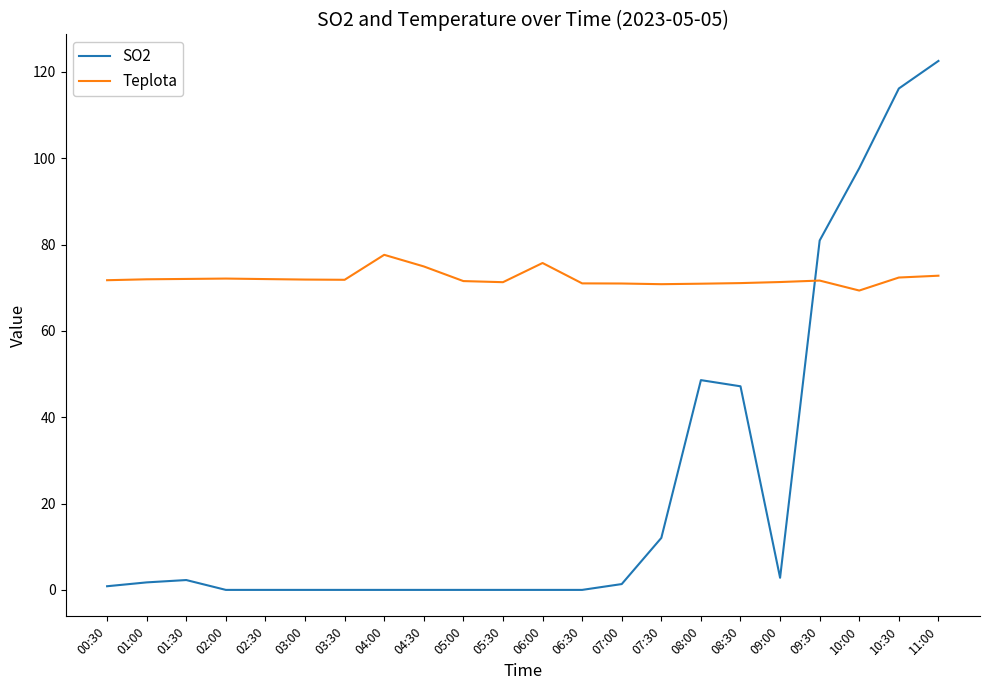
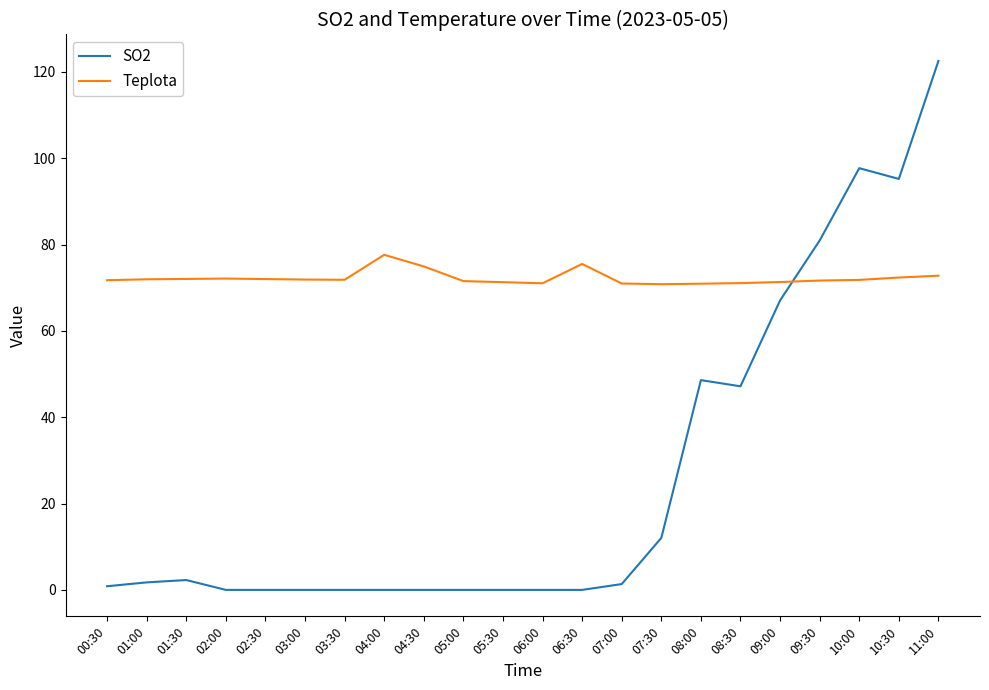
  {
    "SO2": {
      "00:30": 1,
      "01:00": 2,
      "01:30": 2,
      "02:00": 0,
      "02:30": 0,
      "03:00": 0,
      "03:30": 0,
      "04:00": 0,
      "04:30": 0,
      "05:00": 0,
      "05:30": 0,
      "06:00": 0,
      "06:30": 0,
      "07:00": 1,
      "07:30": 12,
      "08:00": 49,
      "08:30": 47,
-     "09:00": 3,
+     "09:00": 67,
      "09:30": 81,
      "10:00": 98,
-     "10:30": 116,
+     "10:30": 95,
      "11:00": 123
    },
    "Teplota": {
      "00:30": 72,
      "01:00": 72,
      "01:30": 72,
      "02:00": 72,
      "02:30": 72,
      "03:00": 72,
      "03:30": 72,
      "04:00": 78,
      "04:30": 75,
      "05:00": 72,
      "05:30": 71,
-     "06:00": 76,
-     "06:30": 71,
+     "06:00": 71,
+     "06:30": 76,
      "07:00": 71,
      "07:30": 71,
      "08:00": 71,
      "08:30": 71,
      "09:00": 71,
      "09:30": 72,
-     "10:00": 69,
+     "10:00": 72,
      "10:30": 72,
      "11:00": 73
    }
  }
